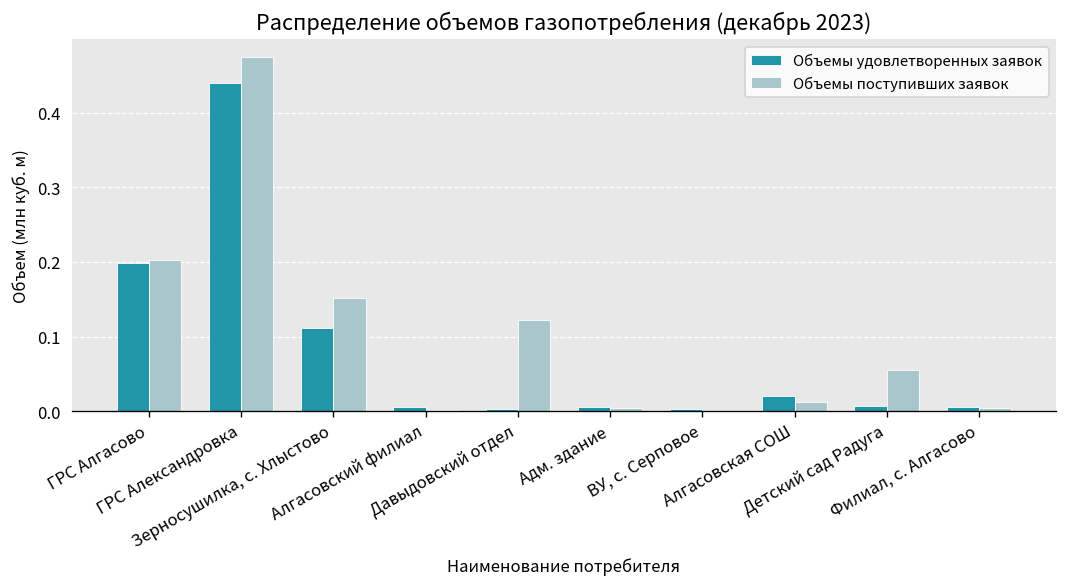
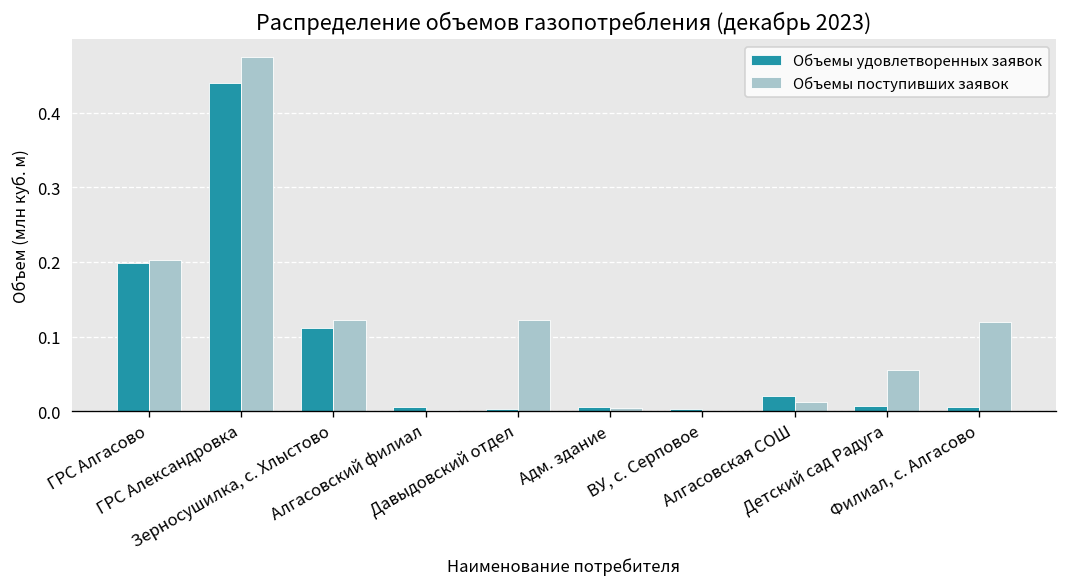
  {
    "Объемы удовлетворенных заявок": {
      "ГРС Алгасово": 0.20,
      "ГРС Александровка": 0.44,
      "Зерносушилка, с. Хлыстово": 0.11,
      "Алгасовский филиал": 0.01,
      "Адм. здание": 0.01,
      "Алгасовская СОШ": 0.02,
      "Детский сад Радуга": 0.01,
      "Филиал, с. Алгасово": 0.01
    },
    "Объемы поступивших заявок": {
      "ГРС Алгасово": 0.20,
      "ГРС Александровка": 0.47,
-     "Зерносушилка, с. Хлыстово": 0.15,
+     "Зерносушилка, с. Хлыстово": 0.12,
      "Давыдовский отдел": 0.12,
      "Адм. здание": 0.00,
      "Алгасовская СОШ": 0.01,
      "Детский сад Радуга": 0.06,
-     "Филиал, с. Алгасово": 0.00
+     "Филиал, с. Алгасово": 0.12
    }
  }
